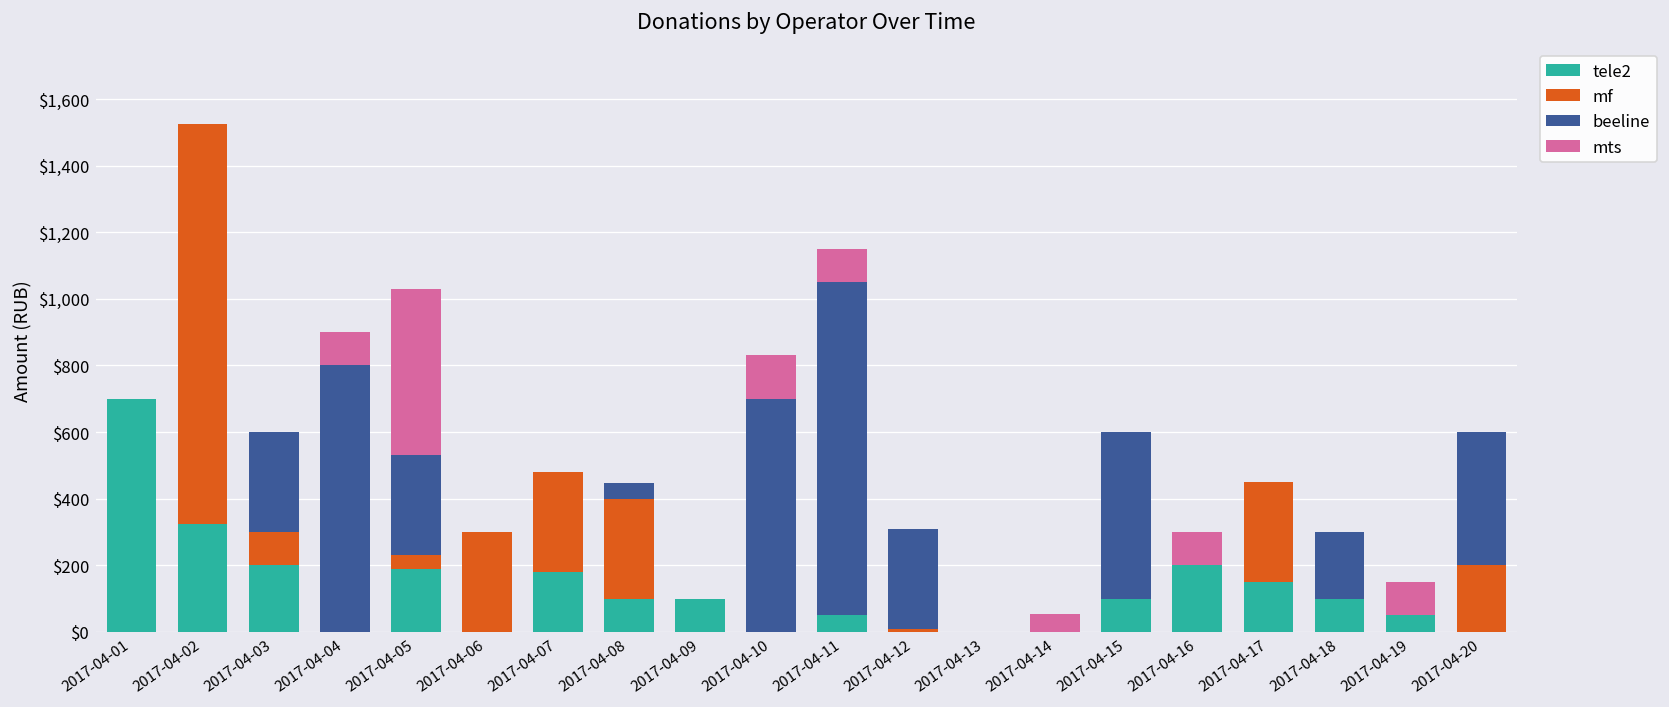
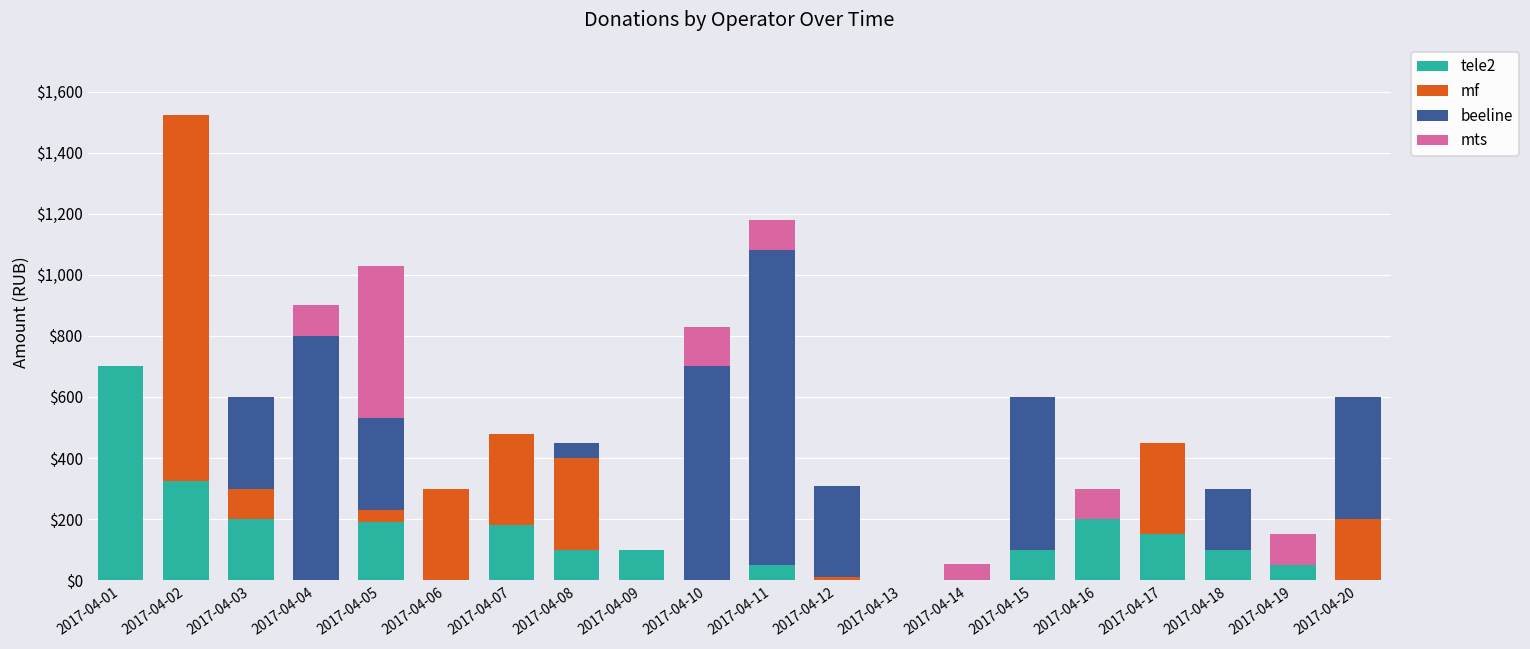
  {
    "tele2": {
      "2017-04-01": "$700",
      "2017-04-02": "$330",
      "2017-04-03": "$200",
      "2017-04-04": "$0",
      "2017-04-05": "$190",
      "2017-04-06": "$0",
      "2017-04-07": "$180",
      "2017-04-08": "$100",
      "2017-04-09": "$100",
      "2017-04-10": "$0",
      "2017-04-11": "$50",
      "2017-04-12": "$0",
      "2017-04-13": "$0",
      "2017-04-14": "$0",
      "2017-04-15": "$100",
      "2017-04-16": "$200",
      "2017-04-17": "$150",
      "2017-04-18": "$100",
      "2017-04-19": "$50",
      "2017-04-20": "$0"
    },
    "mf": {
      "2017-04-01": "$0",
      "2017-04-02": "$1,200",
      "2017-04-03": "$100",
      "2017-04-04": "$0",
      "2017-04-05": "$40",
      "2017-04-06": "$300",
      "2017-04-07": "$300",
      "2017-04-08": "$300",
      "2017-04-09": "$0",
      "2017-04-10": "$0",
      "2017-04-11": "$0",
      "2017-04-12": "$10",
      "2017-04-13": "$0",
      "2017-04-14": "$0",
      "2017-04-15": "$0",
      "2017-04-16": "$0",
      "2017-04-17": "$300",
      "2017-04-18": "$0",
      "2017-04-19": "$0",
      "2017-04-20": "$200"
    },
    "beeline": {
      "2017-04-01": "$0",
      "2017-04-02": "$0",
      "2017-04-03": "$300",
      "2017-04-04": "$800",
      "2017-04-05": "$300",
      "2017-04-06": "$0",
      "2017-04-07": "$0",
      "2017-04-08": "$50",
      "2017-04-09": "$0",
      "2017-04-10": "$700",
-     "2017-04-11": "$1,000",
+     "2017-04-11": "$1,030",
      "2017-04-12": "$300",
      "2017-04-13": "$0",
      "2017-04-14": "$0",
      "2017-04-15": "$500",
      "2017-04-16": "$0",
      "2017-04-17": "$0",
      "2017-04-18": "$200",
      "2017-04-19": "$0",
      "2017-04-20": "$400"
    },
    "mts": {
      "2017-04-01": "$0",
      "2017-04-02": "$0",
      "2017-04-03": "$0",
      "2017-04-04": "$100",
      "2017-04-05": "$500",
      "2017-04-06": "$0",
      "2017-04-07": "$0",
      "2017-04-08": "$0",
      "2017-04-09": "$0",
      "2017-04-10": "$130",
      "2017-04-11": "$100",
      "2017-04-12": "$0",
      "2017-04-13": "$0",
      "2017-04-14": "$50",
      "2017-04-15": "$0",
      "2017-04-16": "$100",
      "2017-04-17": "$0",
      "2017-04-18": "$0",
      "2017-04-19": "$100",
      "2017-04-20": "$0"
    }
  }
